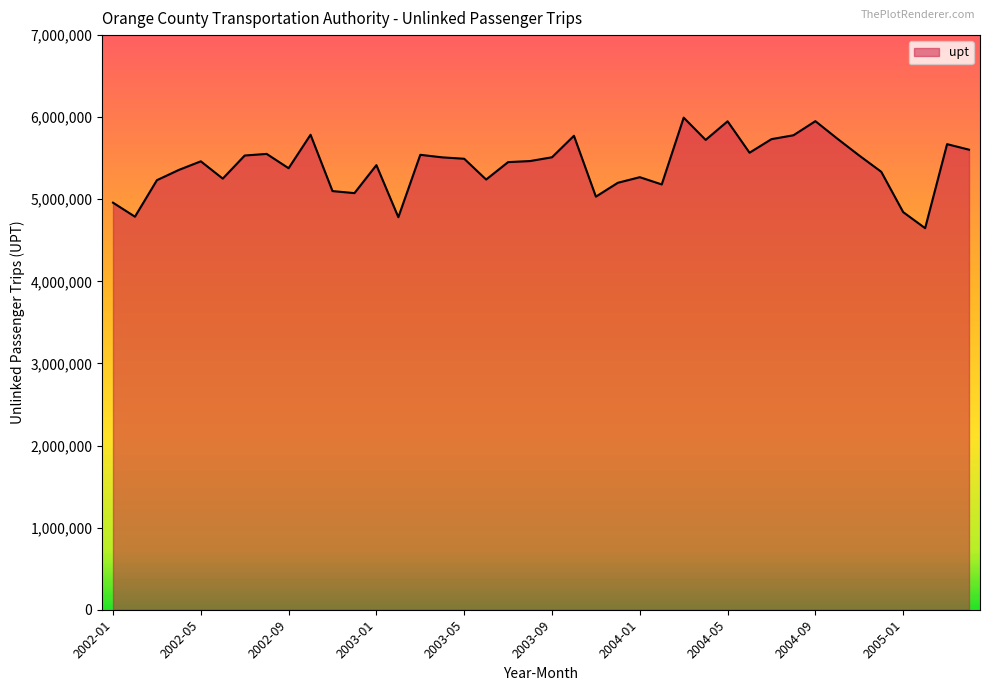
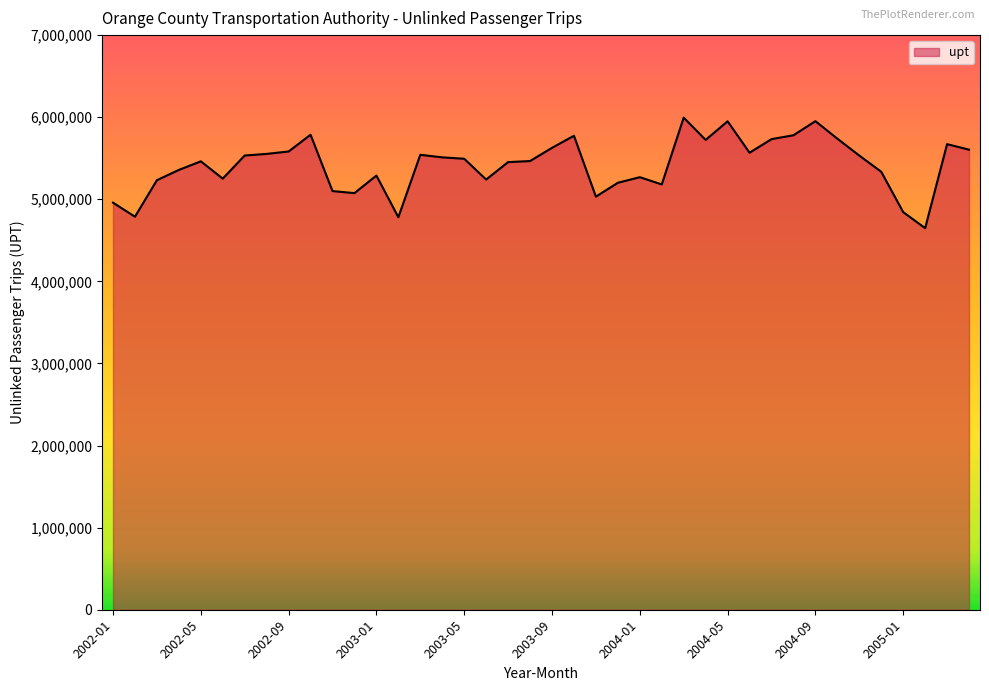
  {
    "2002-01": "5,000,000",
    "2002-05": "5,500,000",
-   "2002-09": "5,400,000",
-   "2003-01": "5,400,000",
+   "2002-09": "5,600,000",
+   "2003-01": "5,300,000",
    "2003-05": "5,500,000",
-   "2003-09": "5,500,000",
+   "2003-09": "5,600,000",
    "2004-01": "5,300,000",
    "2004-05": "6,000,000",
    "2004-09": "6,000,000",
    "2005-01": "4,800,000"
  }
